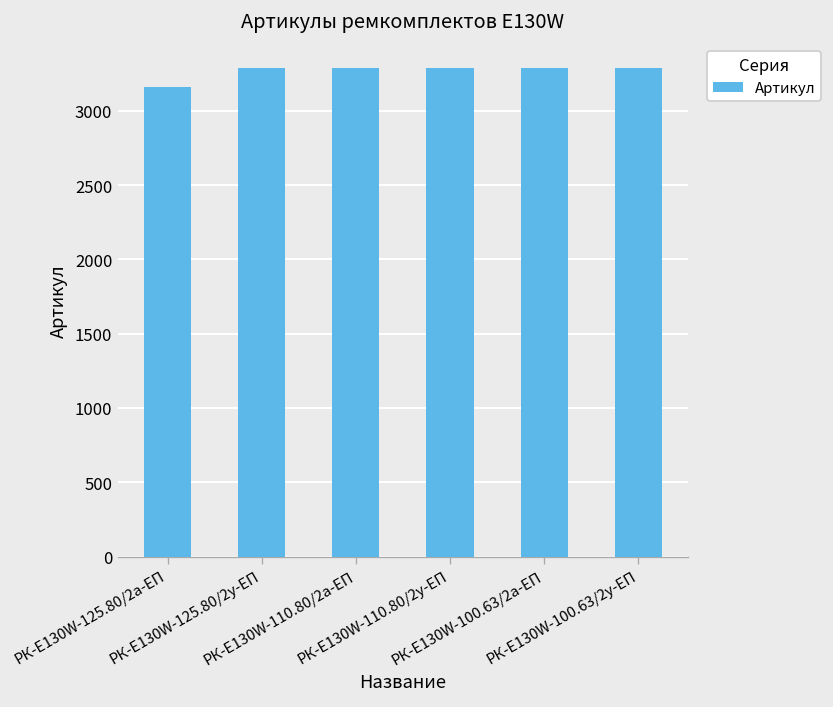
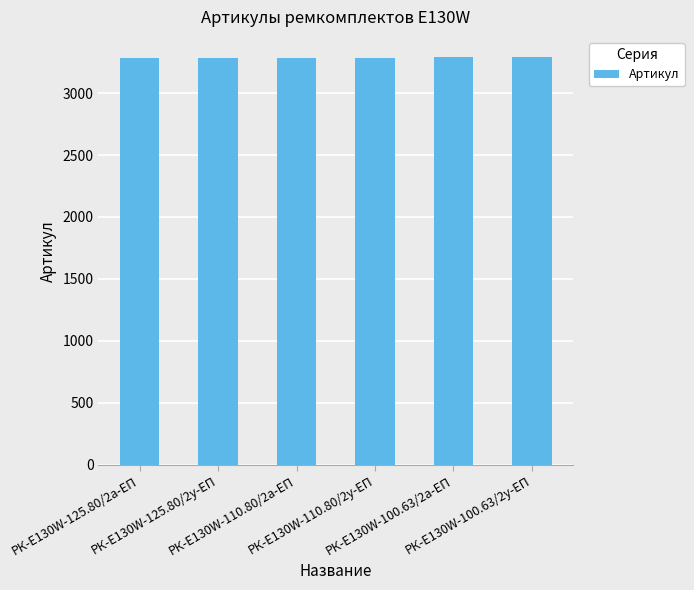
  {
-   "РК-E130W-125.80/2а-ЕП": 3160,
+   "РК-E130W-125.80/2а-ЕП": 3280,
    "РК-E130W-125.80/2у-ЕП": 3290,
    "РК-E130W-110.80/2а-ЕП": 3290,
    "РК-E130W-110.80/2у-ЕП": 3290,
    "РК-E130W-100.63/2а-ЕП": 3290,
    "РК-E130W-100.63/2у-ЕП": 3290
  }
